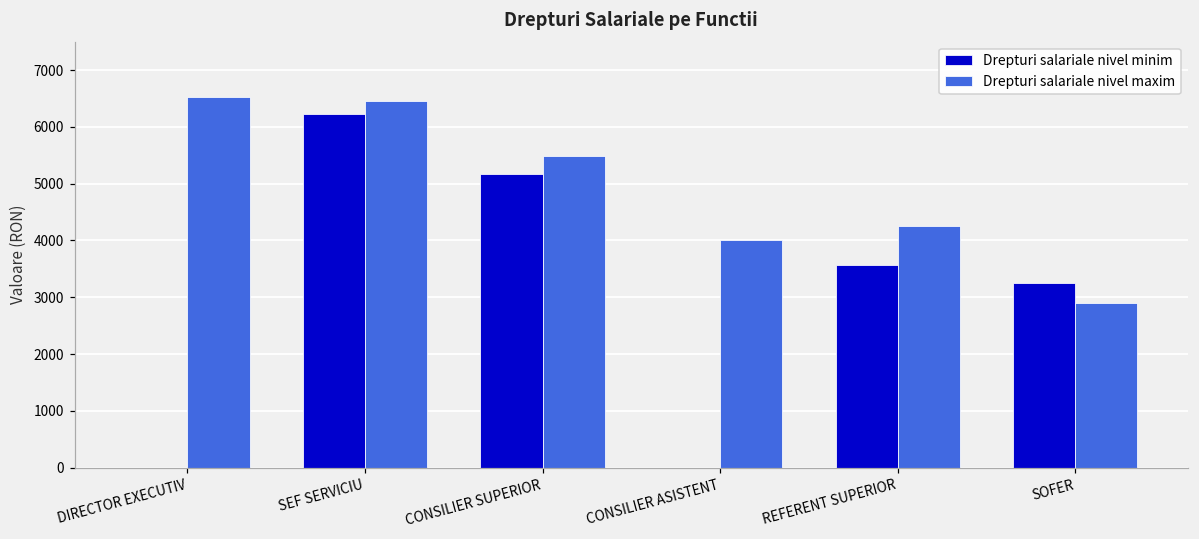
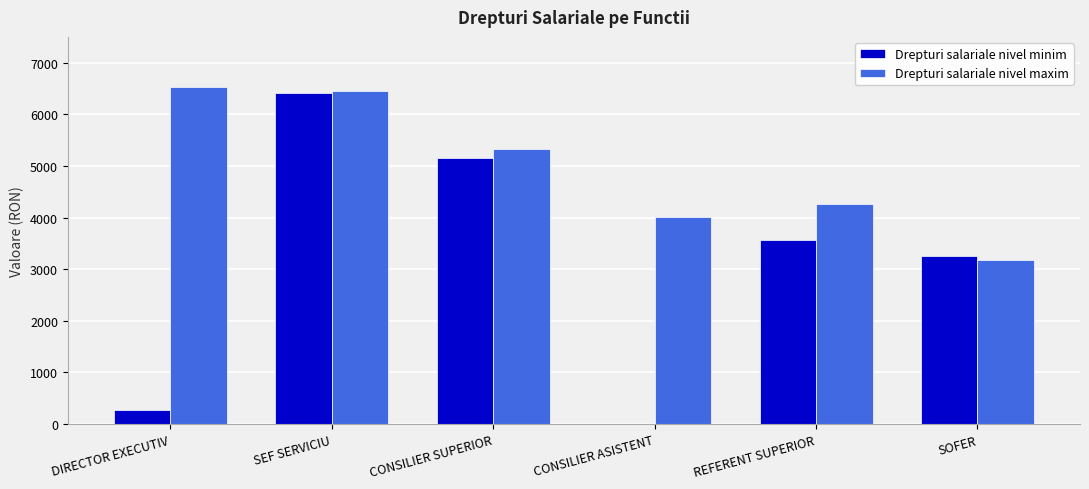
  {
    "Drepturi salariale nivel minim": {
-     "DIRECTOR EXECUTIV": 0,
-     "SEF SERVICIU": 6200,
+     "DIRECTOR EXECUTIV": 300,
+     "SEF SERVICIU": 6400,
      "CONSILIER SUPERIOR": 5200,
      "CONSILIER ASISTENT": 0,
      "REFERENT SUPERIOR": 3600,
      "SOFER": 3300
    },
    "Drepturi salariale nivel maxim": {
      "DIRECTOR EXECUTIV": 6500,
      "SEF SERVICIU": 6500,
-     "CONSILIER SUPERIOR": 5500,
+     "CONSILIER SUPERIOR": 5300,
      "CONSILIER ASISTENT": 4000,
      "REFERENT SUPERIOR": 4300,
-     "SOFER": 2900
+     "SOFER": 3200
    }
  }
